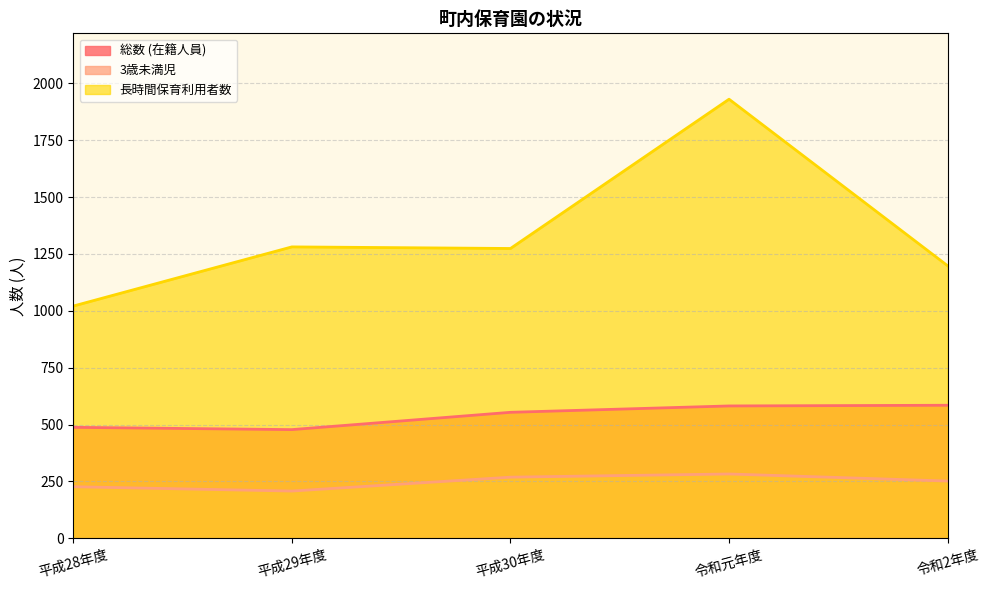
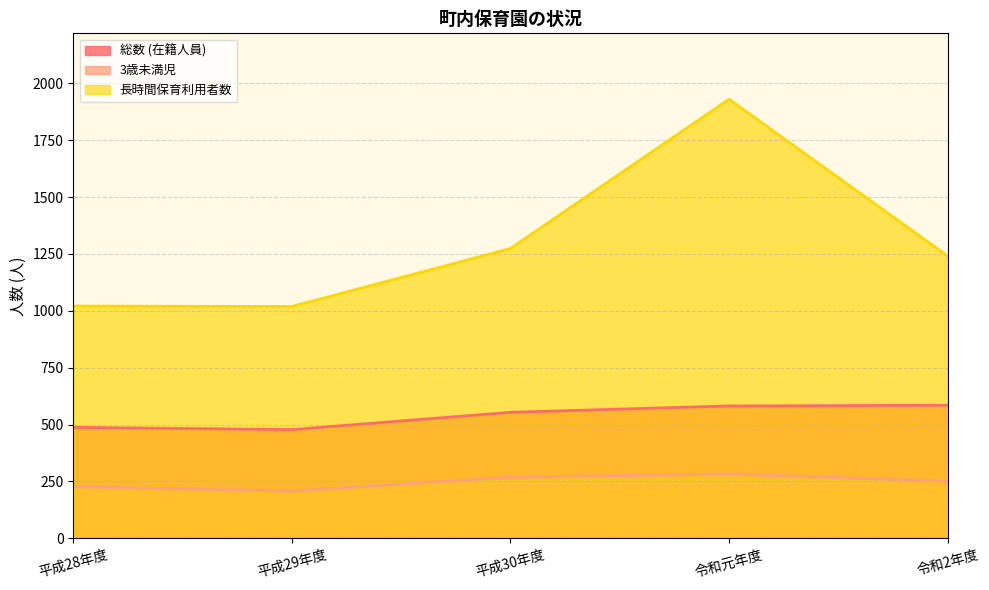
  {
    "長時間保育利用者数": {
      "平成28年度": 1020,
-     "平成29年度": 1280,
+     "平成29年度": 1020,
      "平成30年度": 1270,
      "令和元年度": 1930,
-     "令和2年度": 1200
+     "令和2年度": 1240
    }
  }
